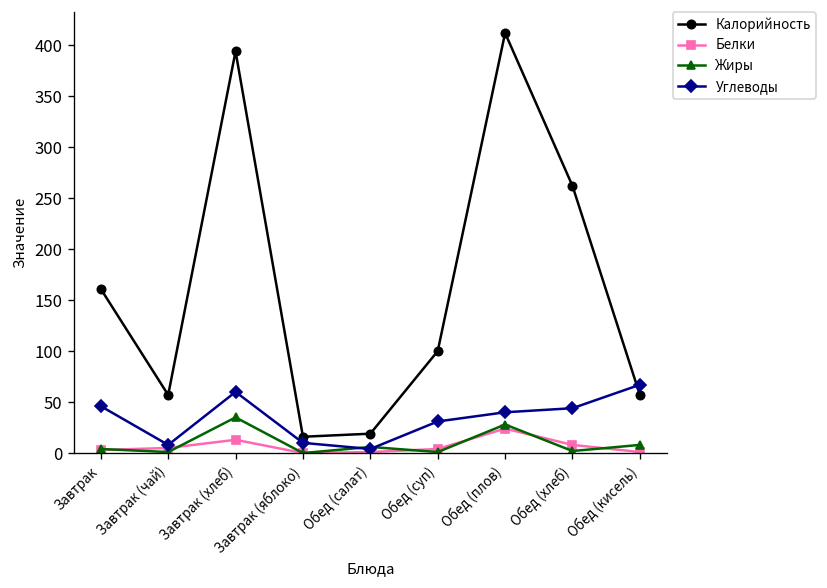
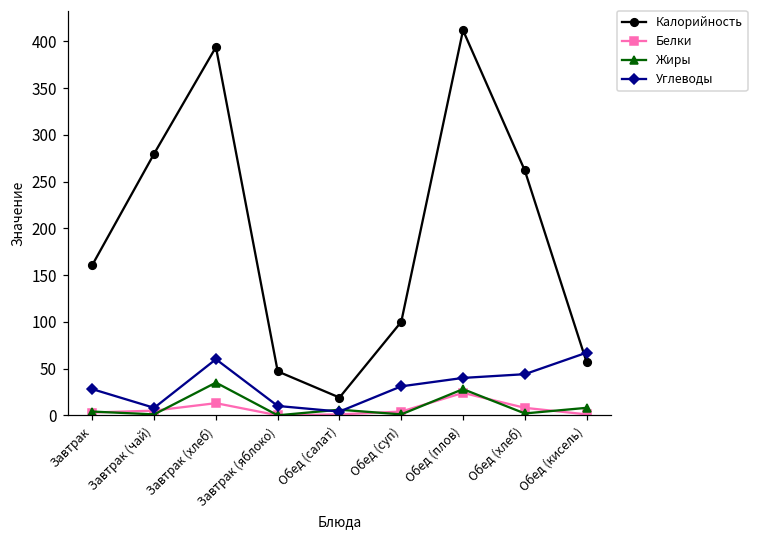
  {
    "Калорийность": {
      "Завтрак": 160,
-     "Завтрак (чай)": 60,
+     "Завтрак (чай)": 280,
      "Завтрак (хлеб)": 390,
-     "Завтрак (яблоко)": 20,
+     "Завтрак (яблоко)": 50,
      "Обед (салат)": 20,
      "Обед (суп)": 100,
      "Обед (плов)": 410,
      "Обед (хлеб)": 260,
      "Обед (кисель)": 60
    },
    "Белки": {
      "Завтрак (хлеб)": 10,
      "Обед (плов)": 20,
      "Обед (хлеб)": 10,
      "Обед (кисель)": 0
    },
    "Жиры": {
      "Завтрак (чай)": 0,
      "Завтрак (хлеб)": 40,
      "Обед (плов)": 30,
      "Обед (хлеб)": 0,
      "Обед (кисель)": 10
    },
    "Углеводы": {
-     "Завтрак": 50,
+     "Завтрак": 30,
      "Завтрак (хлеб)": 60,
      "Завтрак (яблоко)": 10,
      "Обед (суп)": 30,
      "Обед (плов)": 40,
      "Обед (хлеб)": 40,
      "Обед (кисель)": 70
    }
  }
